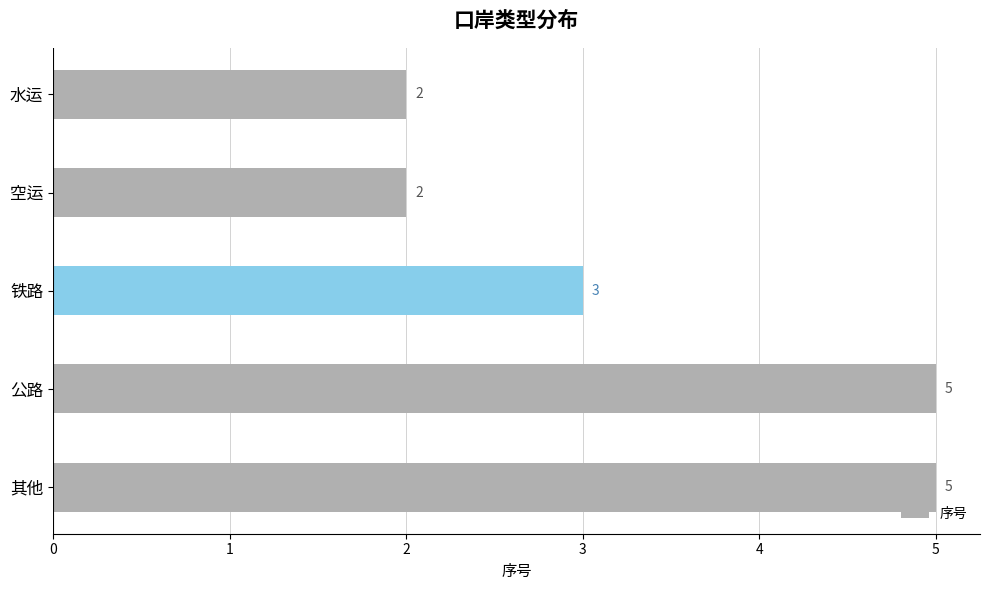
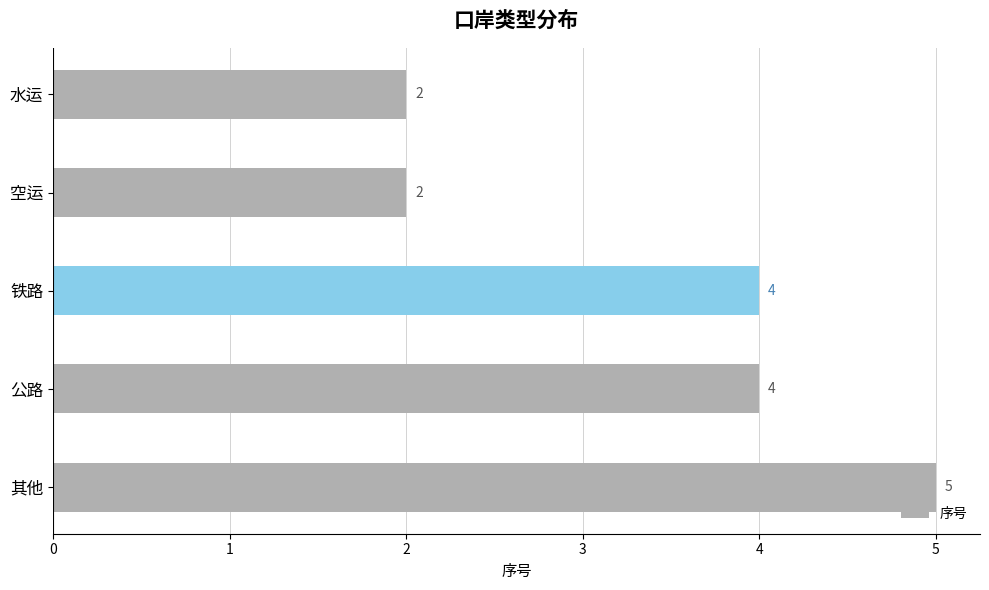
  {
    "水运": 2,
    "空运": 2,
-   "铁路": 3,
-   "公路": 5,
+   "铁路": 4,
+   "公路": 4,
    "其他": 5
  }
